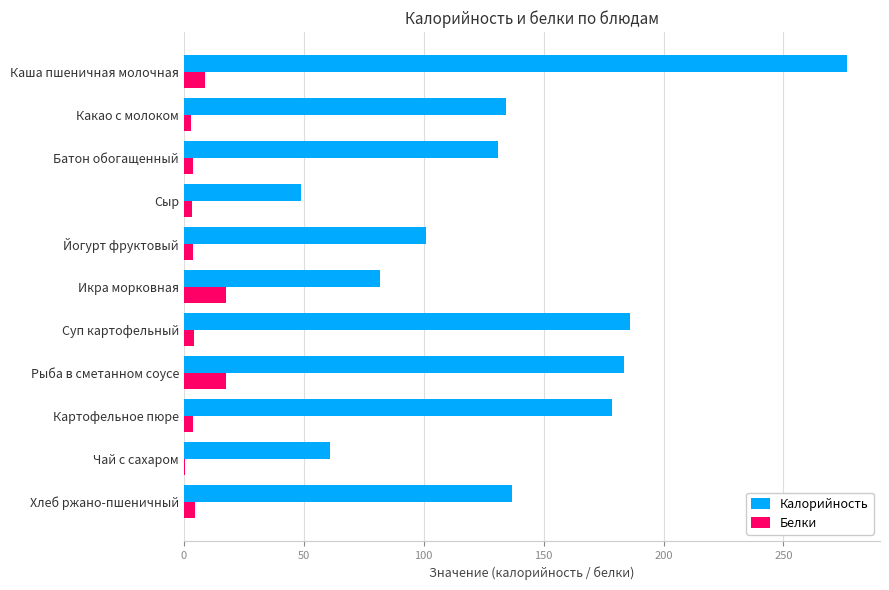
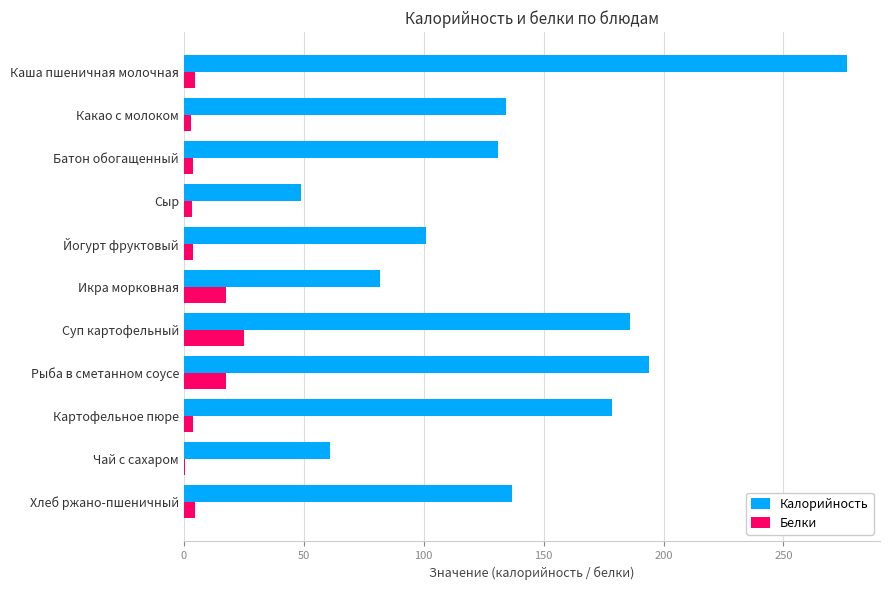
  {
    "Калорийность": {
      "Каша пшеничная молочная": 276,
      "Какао с молоком": 134,
      "Батон обогащенный": 131,
      "Сыр": 49,
      "Йогурт фруктовый": 101,
      "Икра морковная": 82,
      "Суп картофельный": 186,
-     "Рыба в сметанном соусе": 184,
+     "Рыба в сметанном соусе": 194,
      "Картофельное пюре": 179,
      "Чай с сахаром": 61,
      "Хлеб ржано-пшеничный": 137
    },
    "Белки": {
-     "Каша пшеничная молочная": 9,
+     "Каша пшеничная молочная": 5,
      "Какао с молоком": 3,
      "Батон обогащенный": 4,
      "Сыр": 3,
      "Йогурт фруктовый": 4,
      "Икра морковная": 18,
-     "Суп картофельный": 4,
+     "Суп картофельный": 25,
      "Рыба в сметанном соусе": 18,
      "Картофельное пюре": 4,
      "Хлеб ржано-пшеничный": 5
    }
  }
